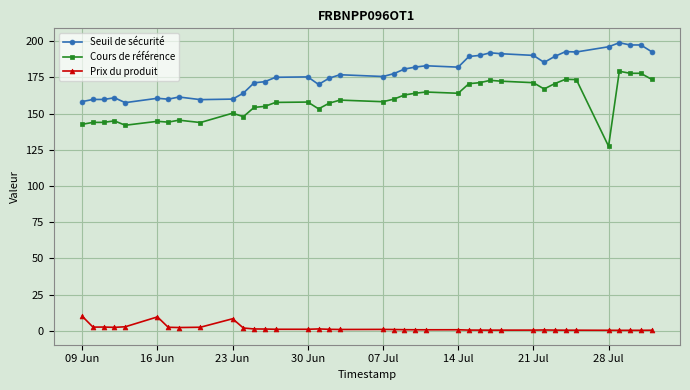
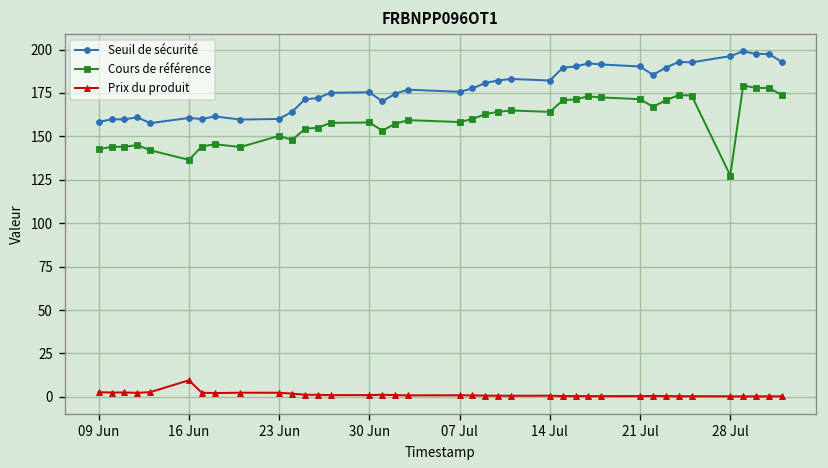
  {
    "Seuil de sécurité": {
      "09 Jun": 158,
      "16 Jun": 161,
      "23 Jun": 160,
      "30 Jun": 175,
      "07 Jul": 176,
      "14 Jul": 182,
      "21 Jul": 190,
      "28 Jul": 196
    },
    "Cours de référence": {
      "09 Jun": 143,
-     "16 Jun": 145,
+     "16 Jun": 136,
      "23 Jun": 150,
      "30 Jun": 158,
      "07 Jul": 158,
      "14 Jul": 164,
      "21 Jul": 171,
      "28 Jul": 127
    },
    "Prix du produit": {
-     "09 Jun": 10,
+     "09 Jun": 3,
      "16 Jun": 10,
-     "23 Jun": 8,
+     "23 Jun": 2,
      "30 Jun": 1,
      "07 Jul": 1,
      "14 Jul": 1,
      "21 Jul": 0,
      "28 Jul": 0
    }
  }
